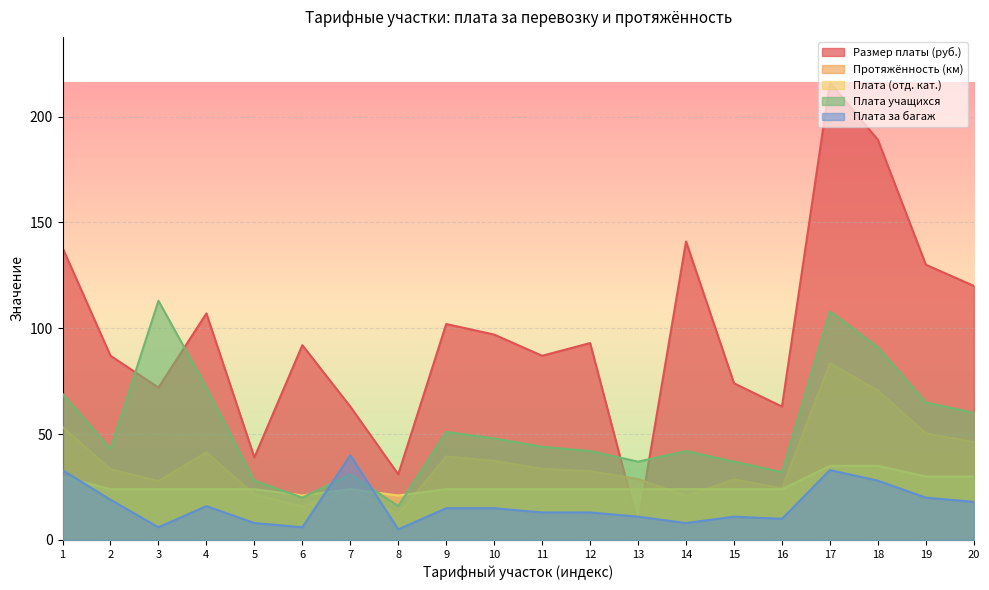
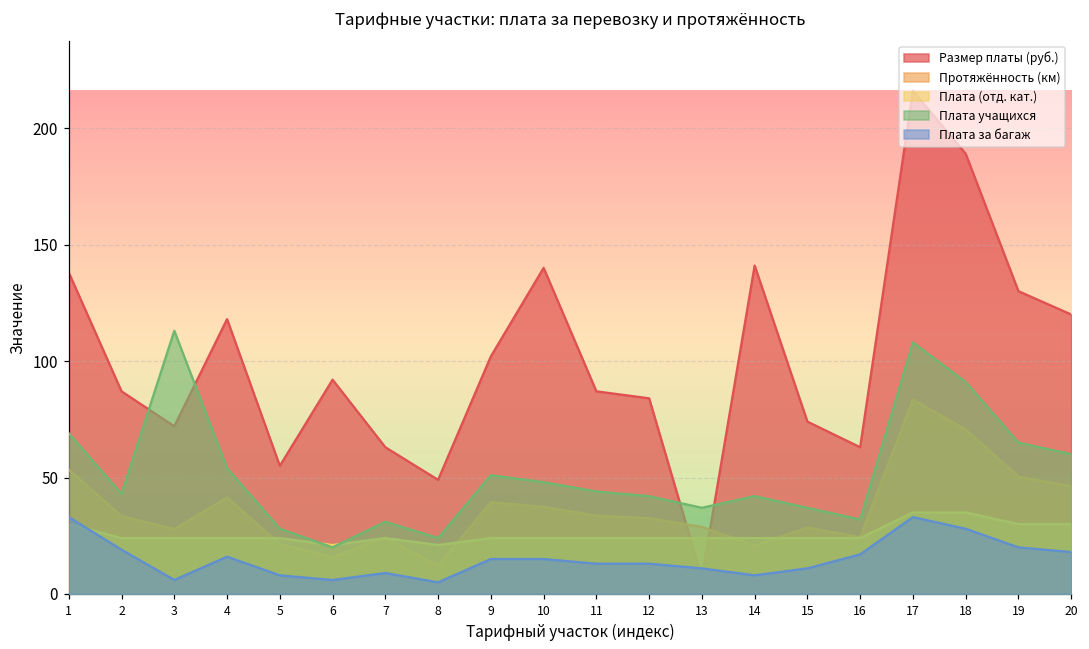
  {
    "Размер платы (руб.)": {
      "1": 138,
      "2": 87,
      "3": 72,
-     "4": 107,
-     "5": 39,
+     "4": 118,
+     "5": 55,
      "6": 92,
      "7": 63,
-     "8": 31,
+     "8": 49,
      "9": 102,
-     "10": 97,
+     "10": 140,
      "11": 87,
-     "12": 93,
+     "12": 84,
      "13": 7,
      "14": 141,
      "15": 74,
      "16": 63,
      "18": 189,
      "19": 130,
      "20": 120
    },
    "Плата учащихся": {
      "1": 69,
      "2": 43,
      "3": 113,
-     "4": 72,
+     "4": 54,
      "5": 28,
      "7": 31,
-     "8": 16,
+     "8": 24,
      "9": 51,
      "10": 48,
      "11": 44,
      "12": 42,
      "13": 37,
      "14": 42,
      "15": 37,
      "16": 32,
      "17": 108,
      "18": 91,
      "19": 65,
      "20": 60
    },
    "Плата за багаж": {
      "1": 33,
      "2": 19,
      "3": 6,
      "4": 16,
      "5": 8,
      "6": 6,
-     "7": 40,
+     "7": 9,
      "8": 5,
      "9": 15,
      "10": 15,
      "11": 13,
      "12": 13,
      "13": 11,
      "14": 8,
      "15": 11,
-     "16": 10,
+     "16": 17,
      "17": 33,
      "18": 28,
      "19": 20,
      "20": 18
    }
  }
